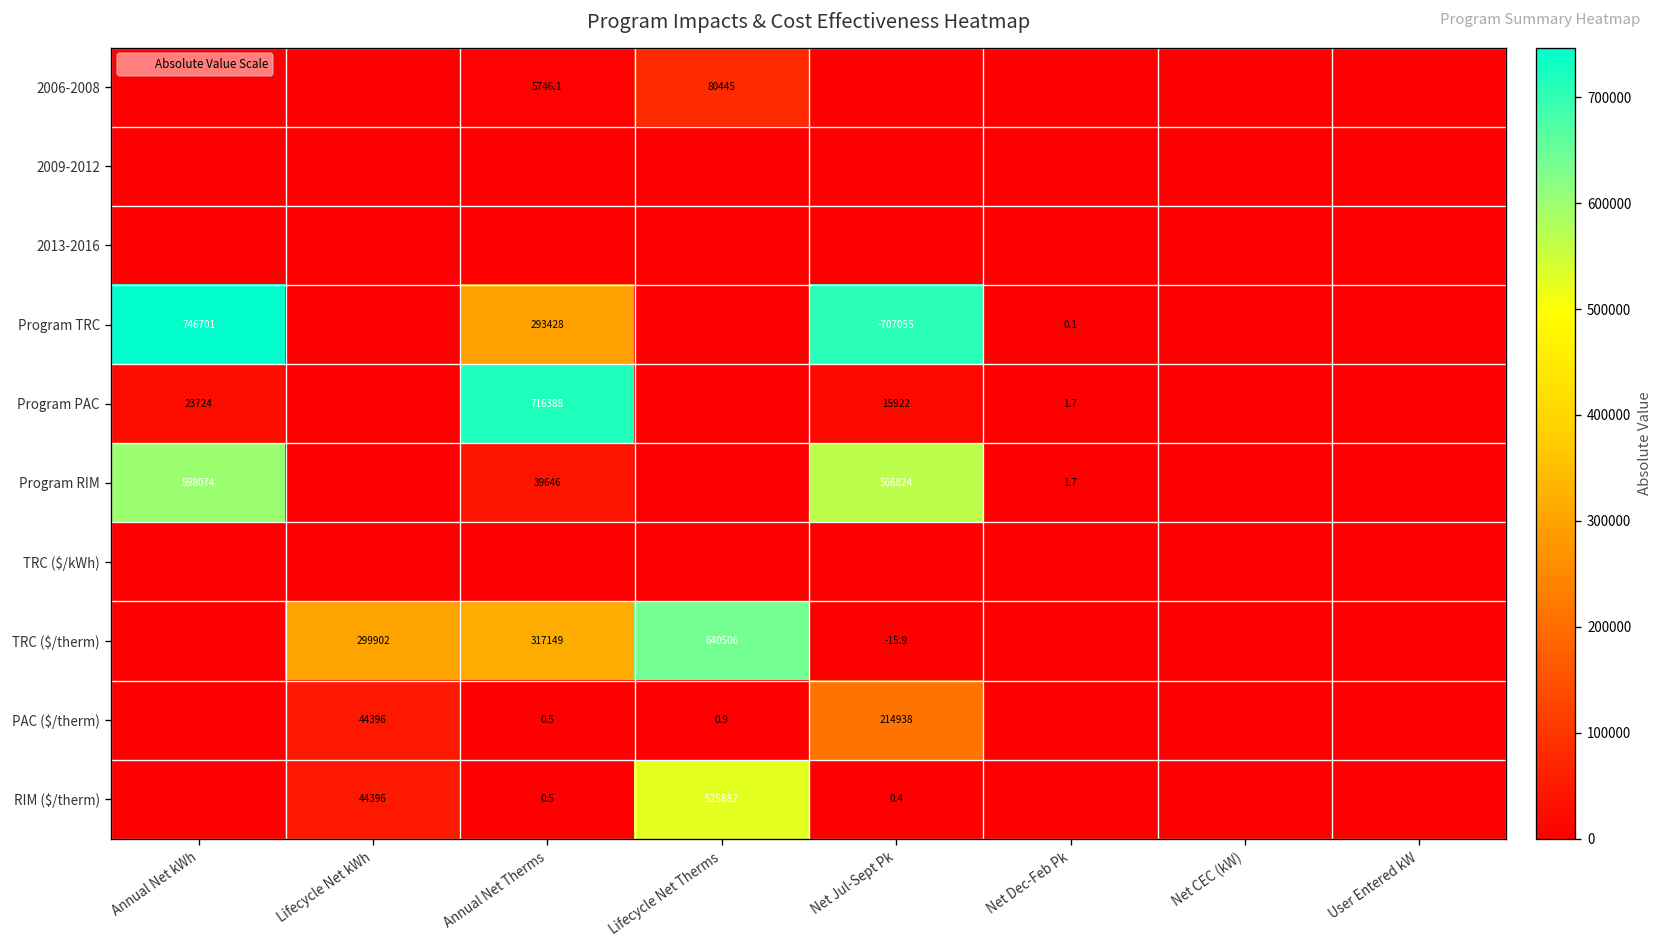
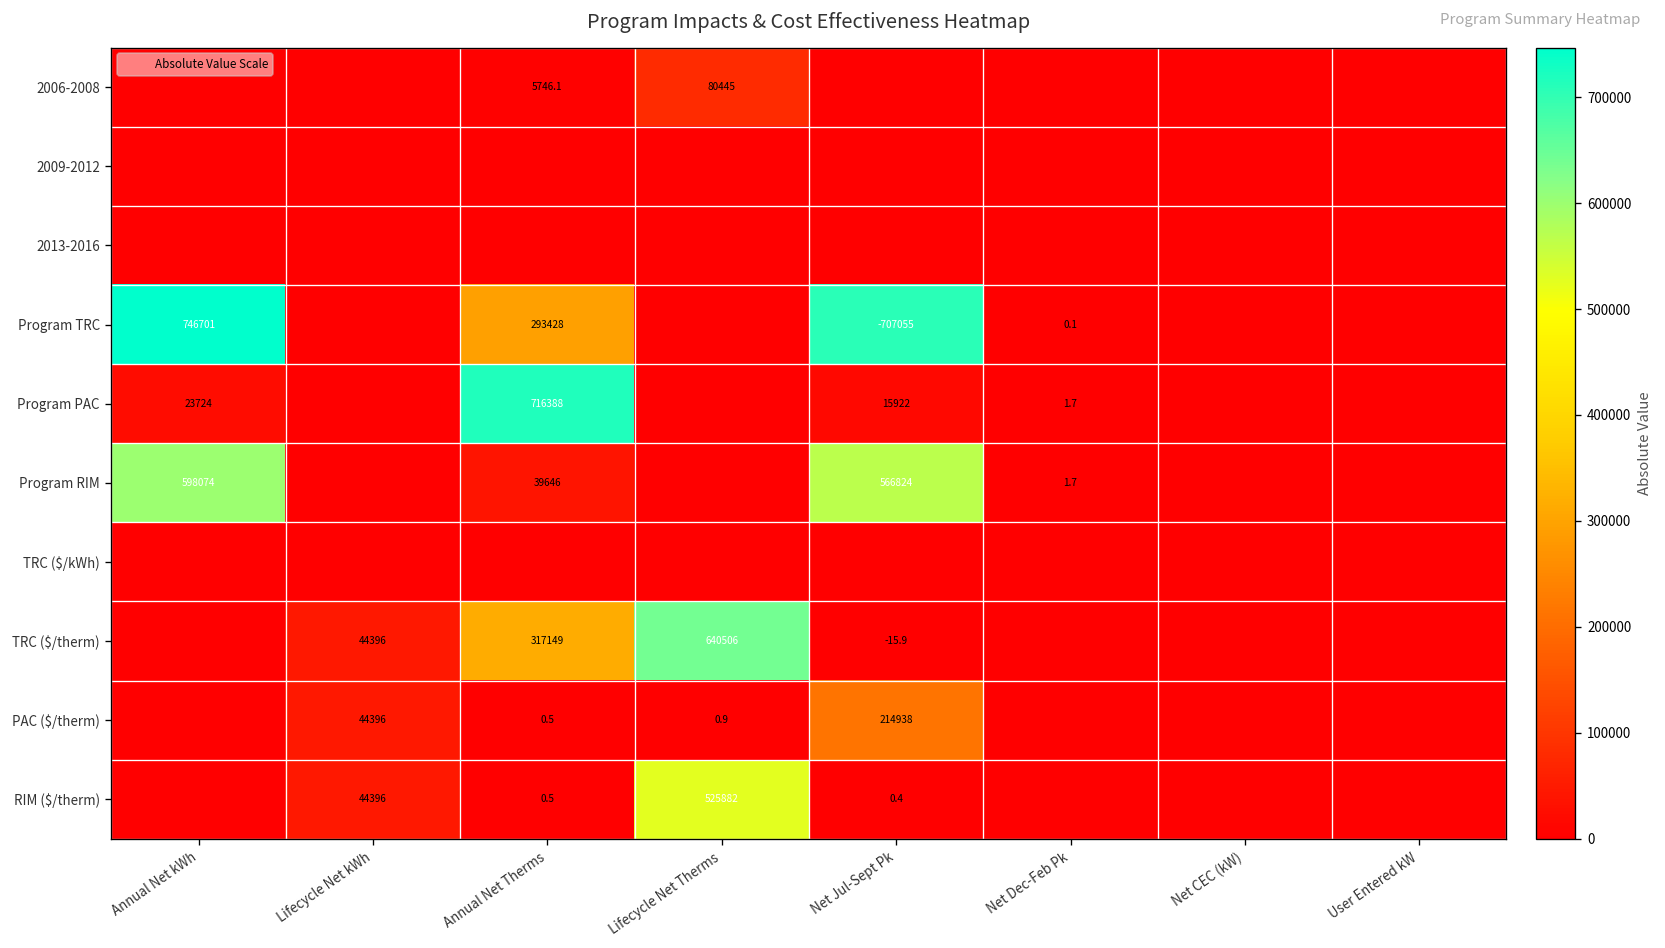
  {
    "2006-2008": {
      "Annual Net Therms": 5746.1,
      "Lifecycle Net Therms": 80445
    },
    "Program TRC": {
      "Annual Net kWh": 746701,
      "Annual Net Therms": 293428,
      "Net Jul-Sept Pk": -707055,
      "Net Dec-Feb Pk": 0.1
    },
    "Program PAC": {
      "Annual Net kWh": 23724,
      "Annual Net Therms": 716388,
      "Net Jul-Sept Pk": 15922,
      "Net Dec-Feb Pk": 1.7
    },
    "Program RIM": {
      "Annual Net kWh": 598074,
      "Annual Net Therms": 39646,
      "Net Jul-Sept Pk": 566824,
      "Net Dec-Feb Pk": 1.7
    },
    "TRC ($/therm)": {
-     "Lifecycle Net kWh": 299902,
+     "Lifecycle Net kWh": 44396,
      "Annual Net Therms": 317149,
      "Lifecycle Net Therms": 640506,
      "Net Jul-Sept Pk": -15.9
    },
    "PAC ($/therm)": {
      "Lifecycle Net kWh": 44396,
      "Annual Net Therms": 0.5,
      "Lifecycle Net Therms": 0.9,
      "Net Jul-Sept Pk": 214938
    },
    "RIM ($/therm)": {
      "Lifecycle Net kWh": 44396,
      "Annual Net Therms": 0.5,
      "Lifecycle Net Therms": 525882,
      "Net Jul-Sept Pk": 0.4
    }
  }
